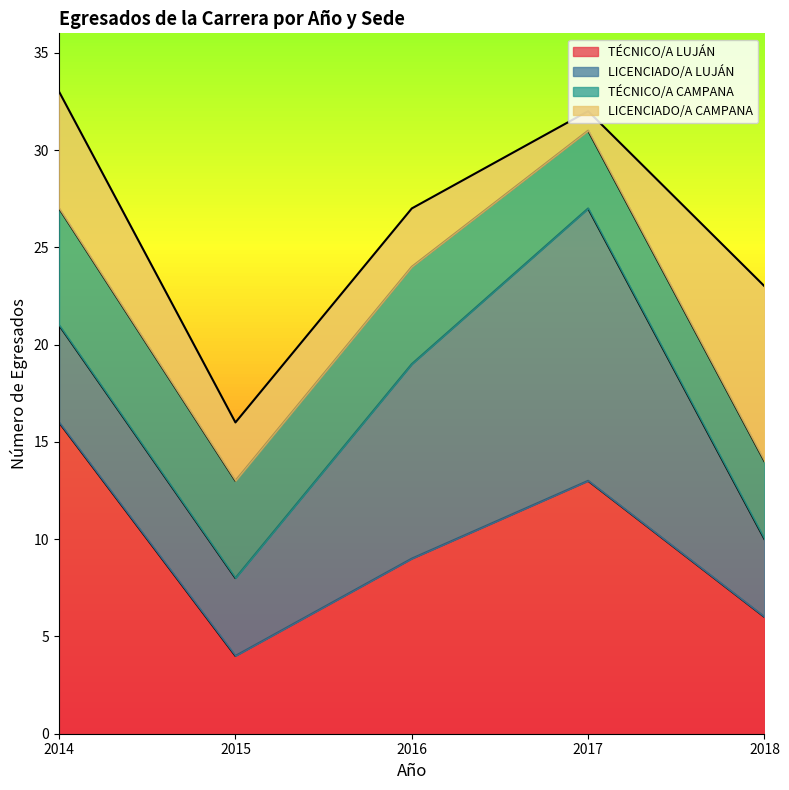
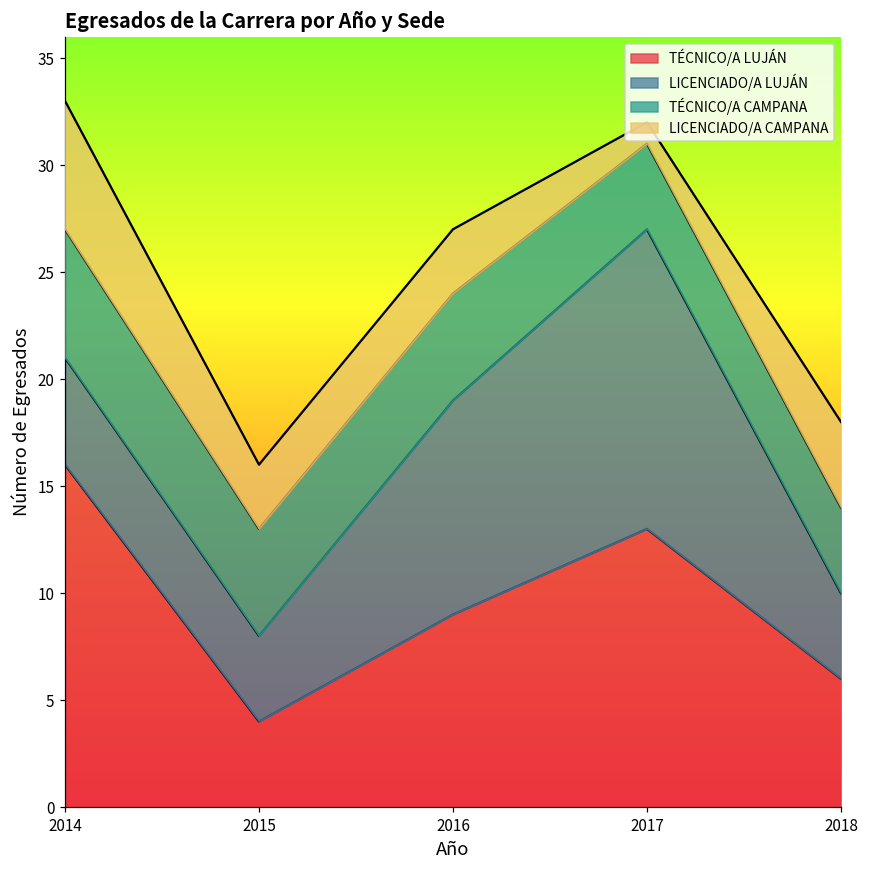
  {
    "TÉCNICO/A LUJÁN": {
      "2014": 16,
      "2015": 4,
      "2016": 9,
      "2017": 13,
      "2018": 6
    },
    "LICENCIADO/A CAMPANA": {
      "2014": 6,
      "2015": 3,
      "2016": 3,
-     "2018": 9
+     "2018": 4
    }
  }
